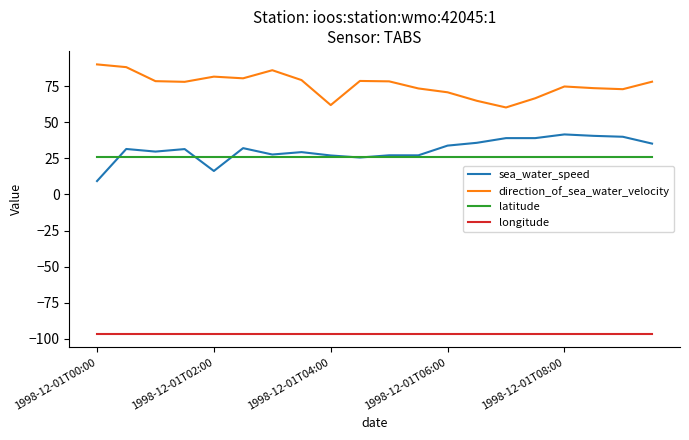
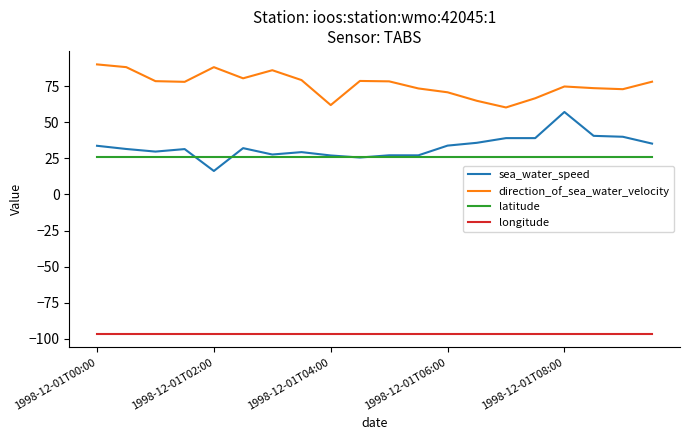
  {
    "sea_water_speed": {
-     "1998-12-01T00:00": 9,
+     "1998-12-01T00:00": 34,
      "1998-12-01T02:00": 16,
      "1998-12-01T06:00": 34,
-     "1998-12-01T08:00": 42
+     "1998-12-01T08:00": 57
    },
    "direction_of_sea_water_velocity": {
      "1998-12-01T00:00": 90,
-     "1998-12-01T02:00": 82,
+     "1998-12-01T02:00": 88,
      "1998-12-01T04:00": 62,
      "1998-12-01T06:00": 71,
      "1998-12-01T08:00": 75
    },
    "latitude": {
      "1998-12-01T00:00": 26,
      "1998-12-01T02:00": 26,
      "1998-12-01T06:00": 26,
      "1998-12-01T08:00": 26
    },
    "longitude": {
      "1998-12-01T00:00": -96,
      "1998-12-01T02:00": -96,
      "1998-12-01T04:00": -96,
      "1998-12-01T06:00": -96,
      "1998-12-01T08:00": -96
    }
  }
